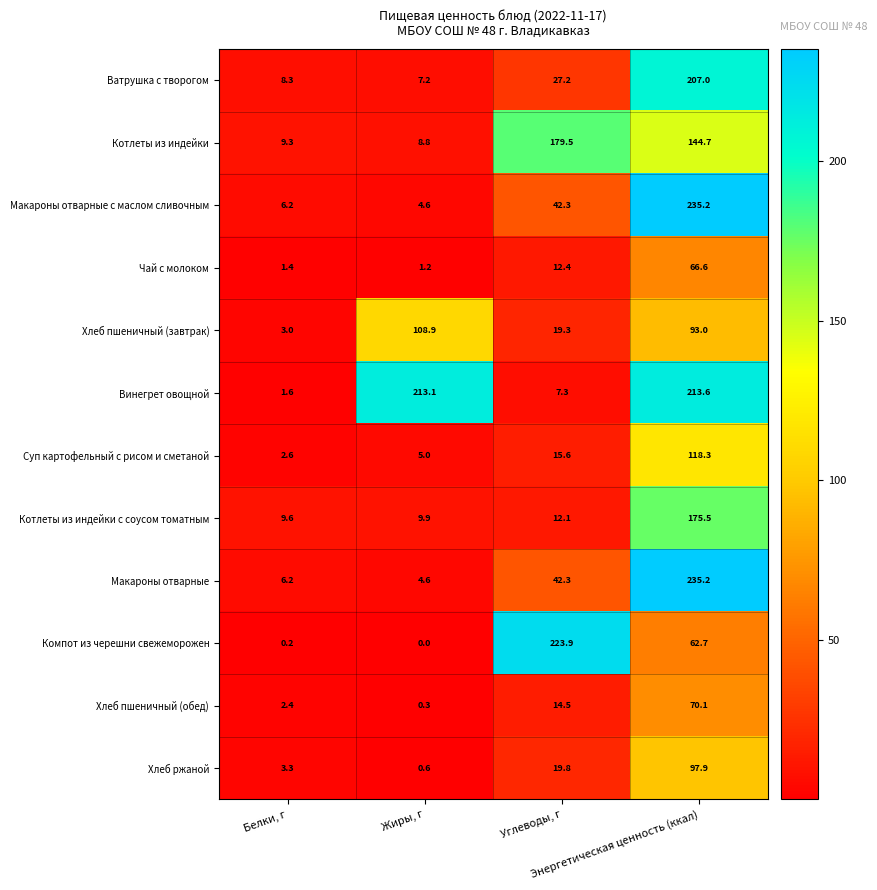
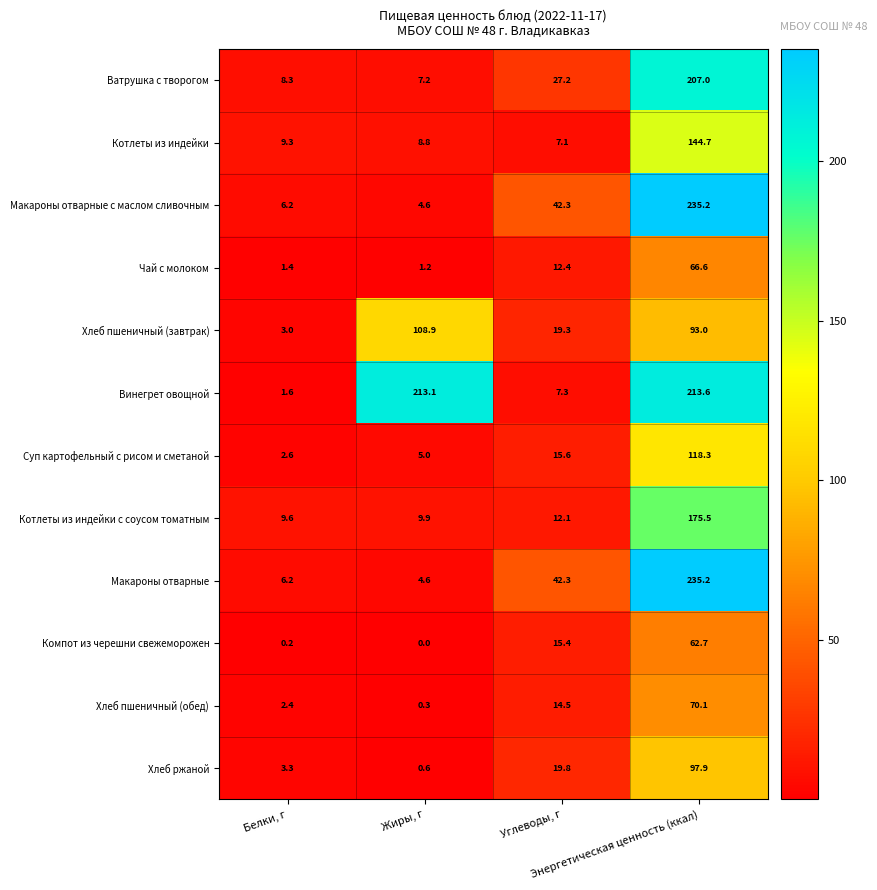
  {
    "Ватрушка с творогом": {
      "Белки, г": 8.3,
      "Жиры, г": 7.2,
      "Углеводы, г": 27.2,
      "Энергетическая ценность (ккал)": 207.0
    },
    "Котлеты из индейки": {
      "Белки, г": 9.3,
      "Жиры, г": 8.8,
-     "Углеводы, г": 179.5,
+     "Углеводы, г": 7.1,
      "Энергетическая ценность (ккал)": 144.7
    },
    "Макароны отварные с маслом сливочным": {
      "Белки, г": 6.2,
      "Жиры, г": 4.6,
      "Углеводы, г": 42.3,
      "Энергетическая ценность (ккал)": 235.2
    },
    "Чай с молоком": {
      "Белки, г": 1.4,
      "Жиры, г": 1.2,
      "Углеводы, г": 12.4,
      "Энергетическая ценность (ккал)": 66.6
    },
    "Хлеб пшеничный (завтрак)": {
      "Белки, г": 3.0,
      "Жиры, г": 108.9,
      "Углеводы, г": 19.3,
      "Энергетическая ценность (ккал)": 93.0
    },
    "Винегрет овощной": {
      "Белки, г": 1.6,
      "Жиры, г": 213.1,
      "Углеводы, г": 7.3,
      "Энергетическая ценность (ккал)": 213.6
    },
    "Суп картофельный с рисом и сметаной": {
      "Белки, г": 2.6,
      "Жиры, г": 5.0,
      "Углеводы, г": 15.6,
      "Энергетическая ценность (ккал)": 118.3
    },
    "Котлеты из индейки с соусом томатным": {
      "Белки, г": 9.6,
      "Жиры, г": 9.9,
      "Углеводы, г": 12.1,
      "Энергетическая ценность (ккал)": 175.5
    },
    "Макароны отварные": {
      "Белки, г": 6.2,
      "Жиры, г": 4.6,
      "Углеводы, г": 42.3,
      "Энергетическая ценность (ккал)": 235.2
    },
    "Компот из черешни свежеморожен": {
      "Белки, г": 0.2,
      "Жиры, г": 0.0,
-     "Углеводы, г": 223.9,
+     "Углеводы, г": 15.4,
      "Энергетическая ценность (ккал)": 62.7
    },
    "Хлеб пшеничный (обед)": {
      "Белки, г": 2.4,
      "Жиры, г": 0.3,
      "Углеводы, г": 14.5,
      "Энергетическая ценность (ккал)": 70.1
    },
    "Хлеб ржаной": {
      "Белки, г": 3.3,
      "Жиры, г": 0.6,
      "Углеводы, г": 19.8,
      "Энергетическая ценность (ккал)": 97.9
    }
  }
